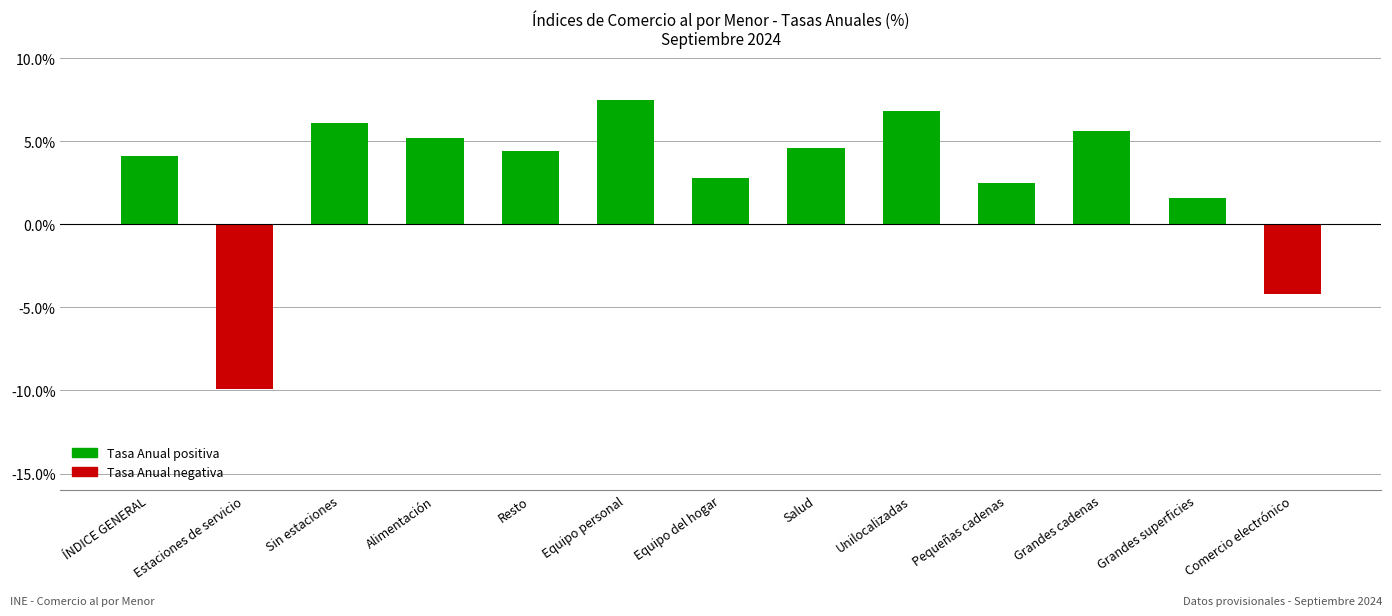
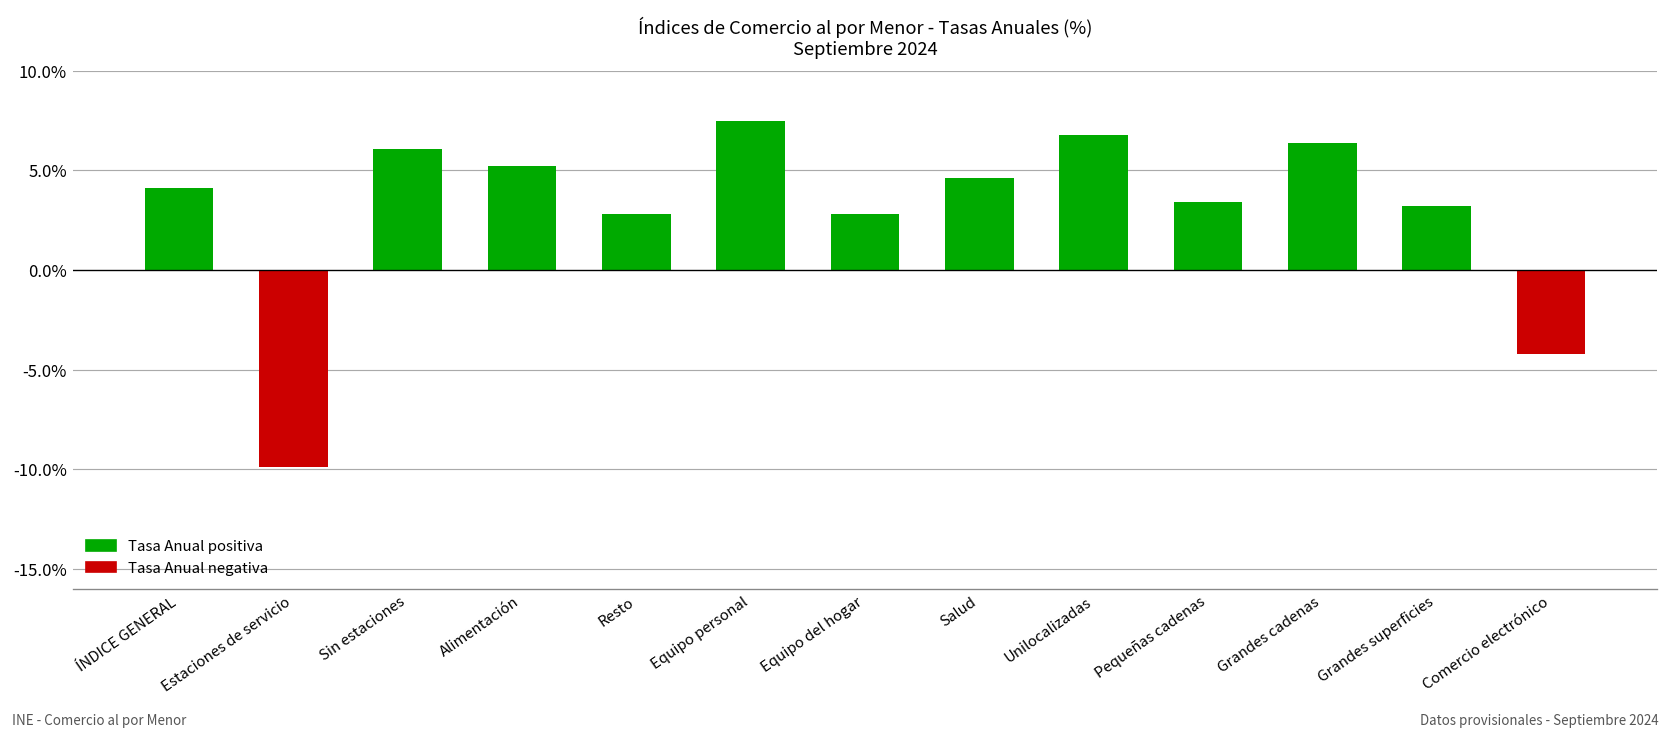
  {
    "ÍNDICE GENERAL": "4.1%",
    "Estaciones de servicio": "-9.9%",
    "Sin estaciones": "6.1%",
    "Alimentación": "5.2%",
-   "Resto": "4.4%",
+   "Resto": "2.8%",
    "Equipo personal": "7.5%",
    "Equipo del hogar": "2.8%",
    "Salud": "4.6%",
    "Unilocalizadas": "6.8%",
-   "Pequeñas cadenas": "2.5%",
-   "Grandes cadenas": "5.6%",
-   "Grandes superficies": "1.6%",
+   "Pequeñas cadenas": "3.4%",
+   "Grandes cadenas": "6.4%",
+   "Grandes superficies": "3.2%",
    "Comercio electrónico": "-4.2%"
  }
